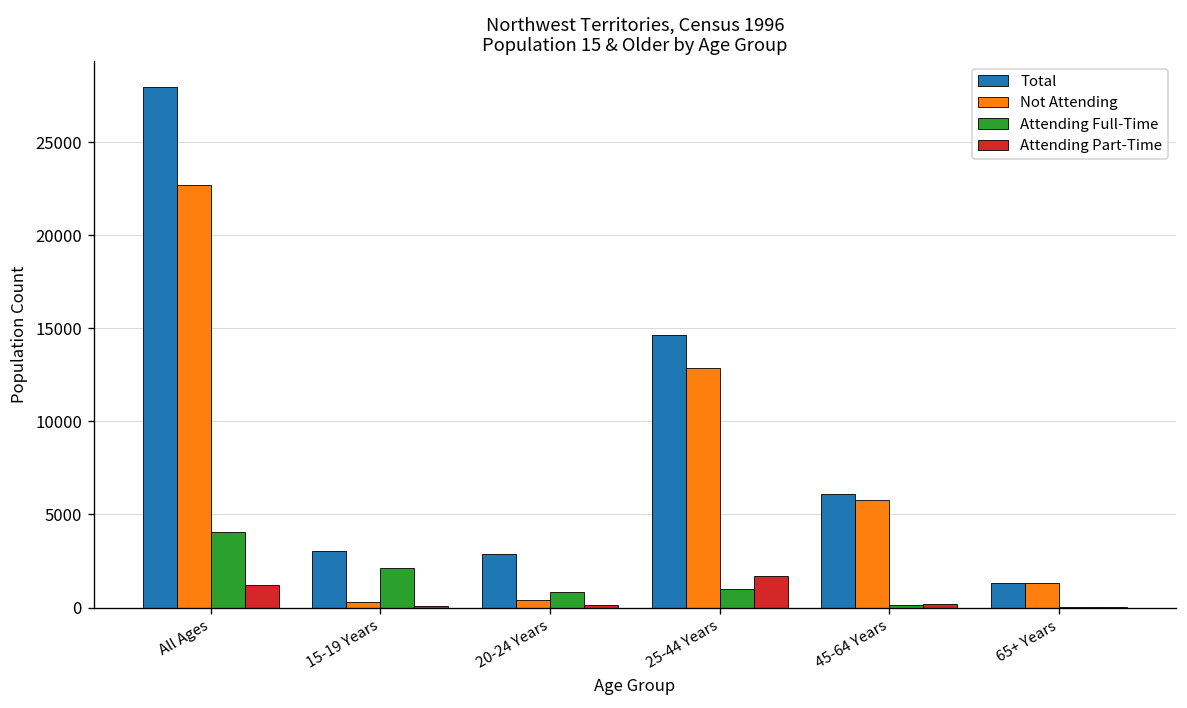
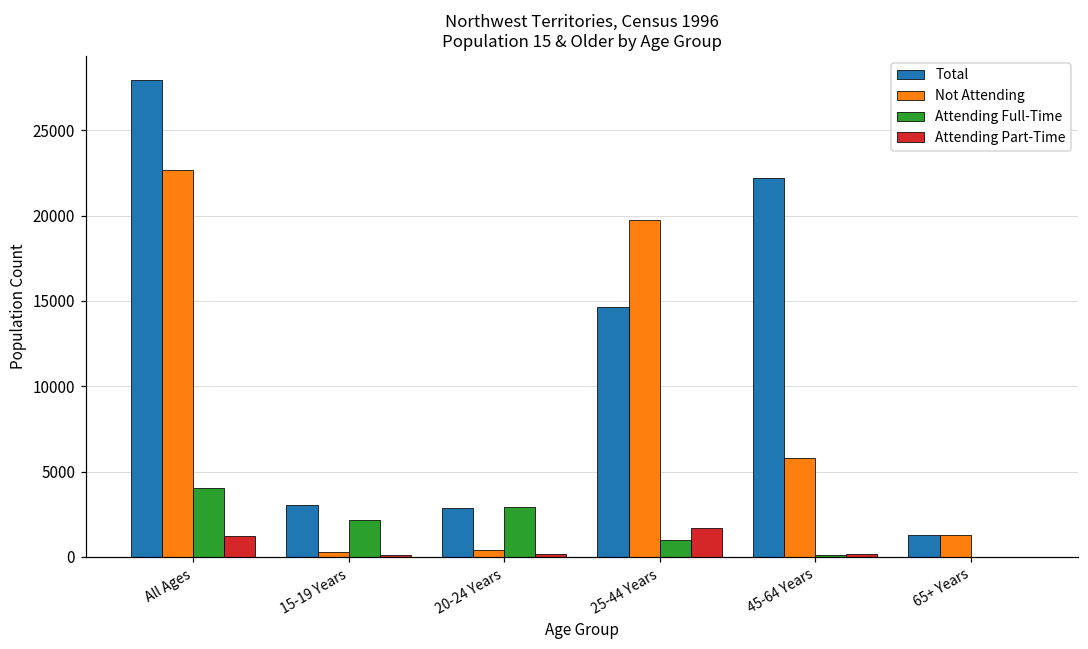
  {
    "Total": {
      "All Ages": 28000,
      "15-19 Years": 3000,
      "20-24 Years": 2900,
      "25-44 Years": 14600,
-     "45-64 Years": 6100,
+     "45-64 Years": 22200,
      "65+ Years": 1300
    },
    "Not Attending": {
      "All Ages": 22700,
      "15-19 Years": 300,
      "20-24 Years": 400,
-     "25-44 Years": 12900,
+     "25-44 Years": 19700,
      "45-64 Years": 5800,
      "65+ Years": 1300
    },
    "Attending Full-Time": {
      "All Ages": 4100,
      "15-19 Years": 2100,
-     "20-24 Years": 800,
+     "20-24 Years": 3000,
      "25-44 Years": 1000
    },
    "Attending Part-Time": {
      "All Ages": 1200,
      "25-44 Years": 1700,
      "45-64 Years": 200
    }
  }
